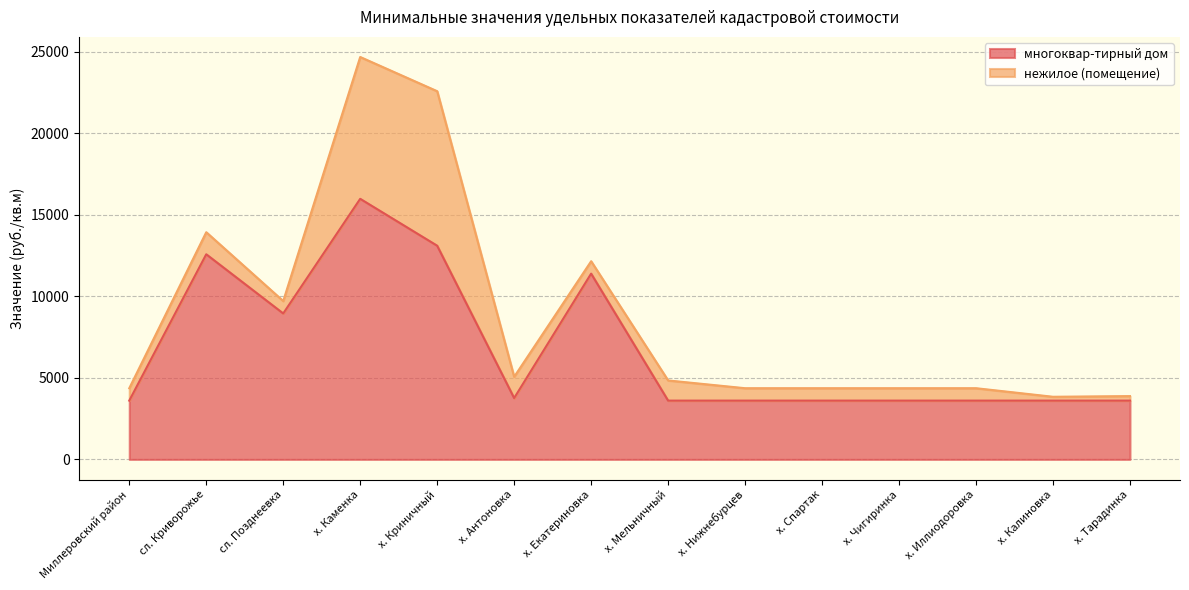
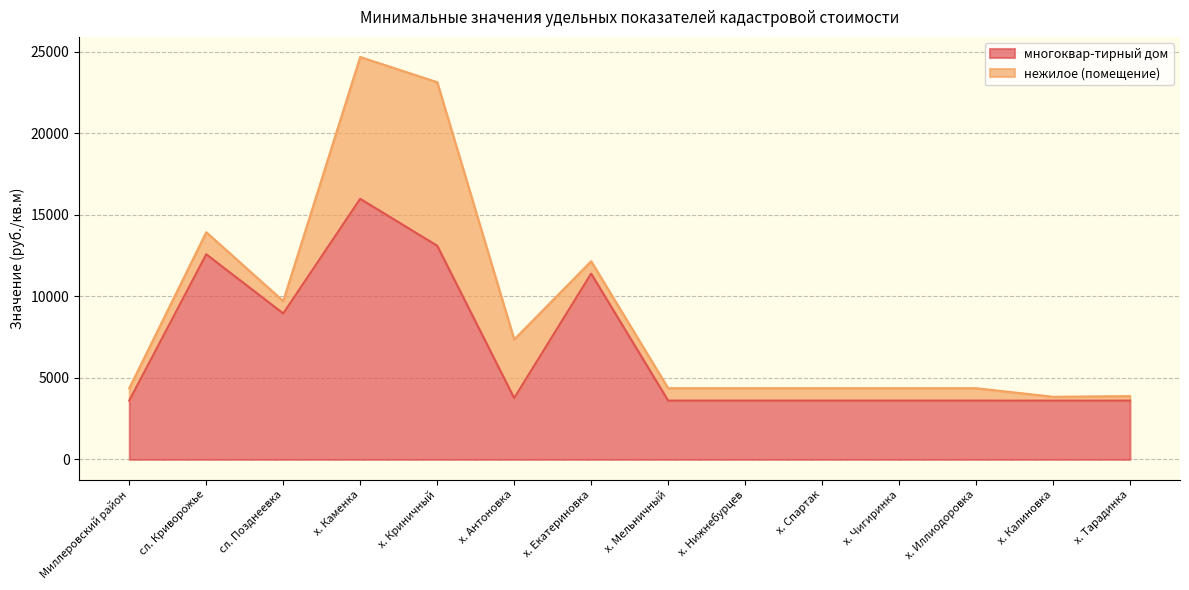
  {
    "многоквар-тирный дом": {
      "Миллеровский район": 3600,
      "сл. Криворожье": 12600,
      "сл. Позднеевка": 8900,
      "х. Каменка": 16000,
      "х. Криничный": 13100,
      "х. Антоновка": 3800,
      "х. Екатериновка": 11400,
      "х. Мельничный": 3600,
      "х. Нижнебурцев": 3600,
      "х. Спартак": 3600,
      "х. Чигиринка": 3600,
      "х. Иллиодоровка": 3600,
      "х. Калиновка": 3600,
      "х. Тарадинка": 3600
    },
    "нежилое (помещение)": {
      "Миллеровский район": 800,
      "сл. Криворожье": 1400,
      "сл. Позднеевка": 800,
      "х. Каменка": 8700,
-     "х. Криничный": 9500,
-     "х. Антоновка": 1300,
+     "х. Криничный": 10000,
+     "х. Антоновка": 3600,
      "х. Екатериновка": 800,
-     "х. Мельничный": 1200,
+     "х. Мельничный": 800,
      "х. Нижнебурцев": 800,
      "х. Спартак": 800,
      "х. Чигиринка": 800,
      "х. Иллиодоровка": 800,
      "х. Калиновка": 200,
      "х. Тарадинка": 300
    }
  }
